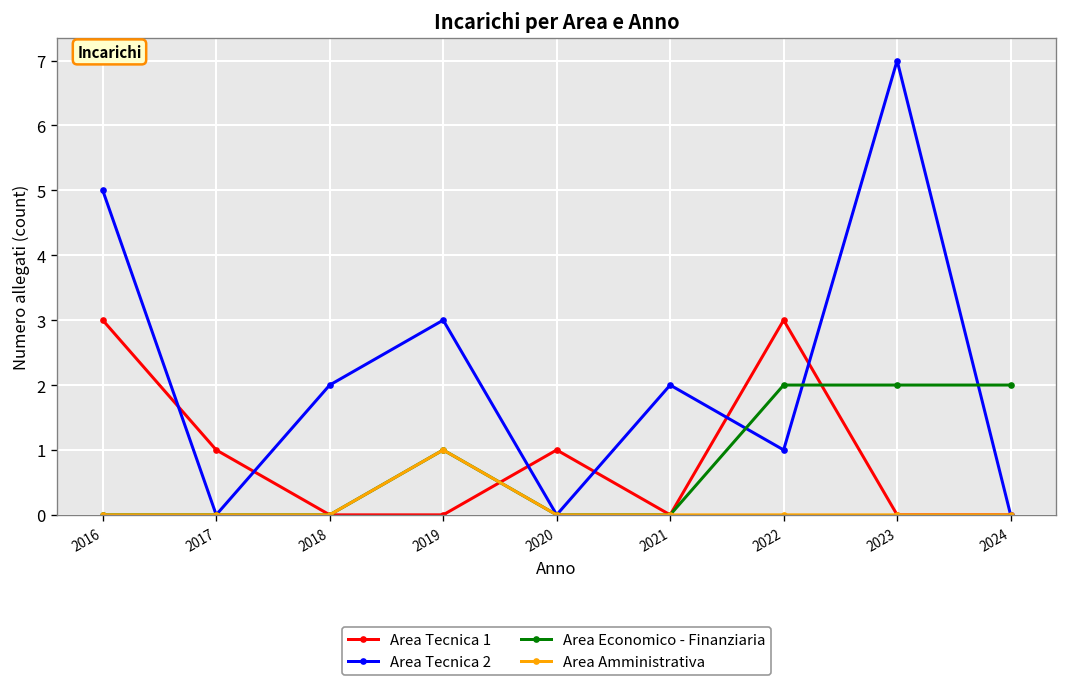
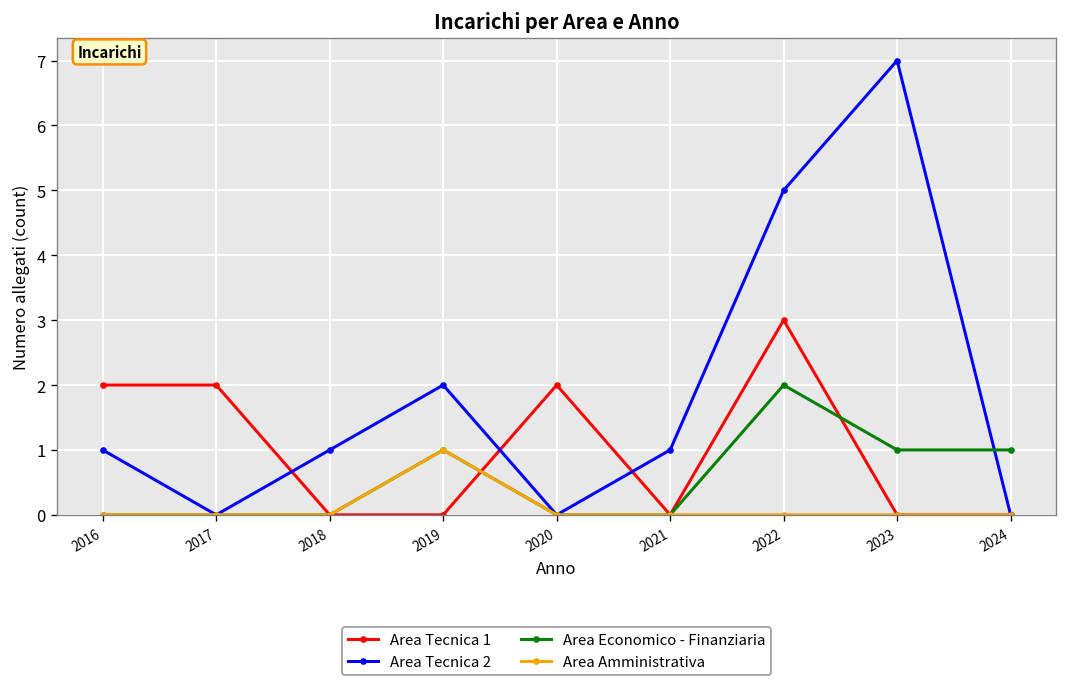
  {
    "Area Tecnica 1": {
-     "2016": 3,
-     "2017": 1,
+     "2016": 2,
+     "2017": 2,
      "2019": 0,
-     "2020": 1,
+     "2020": 2,
      "2022": 3
    },
    "Area Tecnica 2": {
-     "2016": 5,
-     "2018": 2,
-     "2019": 3,
-     "2021": 2,
-     "2022": 1,
+     "2016": 1,
+     "2018": 1,
+     "2019": 2,
+     "2021": 1,
+     "2022": 5,
      "2023": 7
    },
    "Area Economico - Finanziaria": {
      "2022": 2,
-     "2023": 2,
-     "2024": 2
+     "2023": 1,
+     "2024": 1
    },
    "Area Amministrativa": {
      "2022": 0
    }
  }
